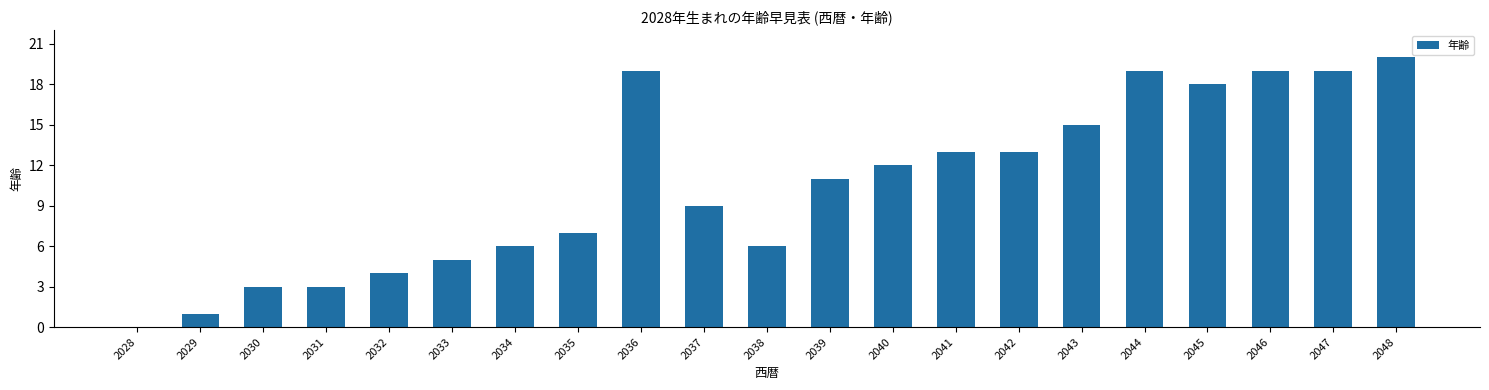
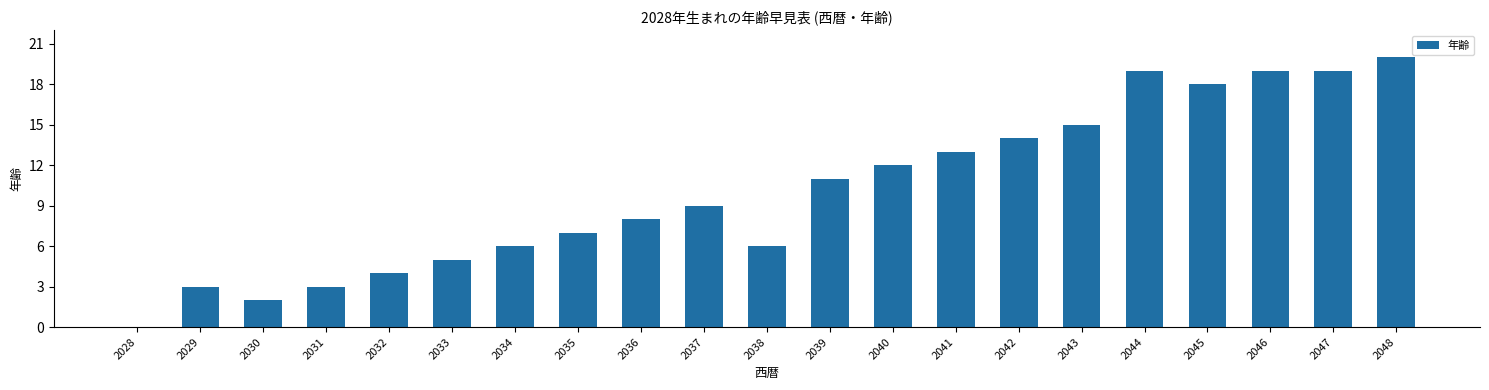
  {
    "2028": 0,
-   "2029": 1,
-   "2030": 3,
+   "2029": 3,
+   "2030": 2,
    "2031": 3,
    "2032": 4,
    "2033": 5,
    "2034": 6,
    "2035": 7,
-   "2036": 19,
+   "2036": 8,
    "2037": 9,
    "2038": 6,
    "2039": 11,
    "2040": 12,
    "2041": 13,
-   "2042": 13,
+   "2042": 14,
    "2043": 15,
    "2044": 19,
    "2045": 18,
    "2046": 19,
    "2047": 19,
    "2048": 20
  }
